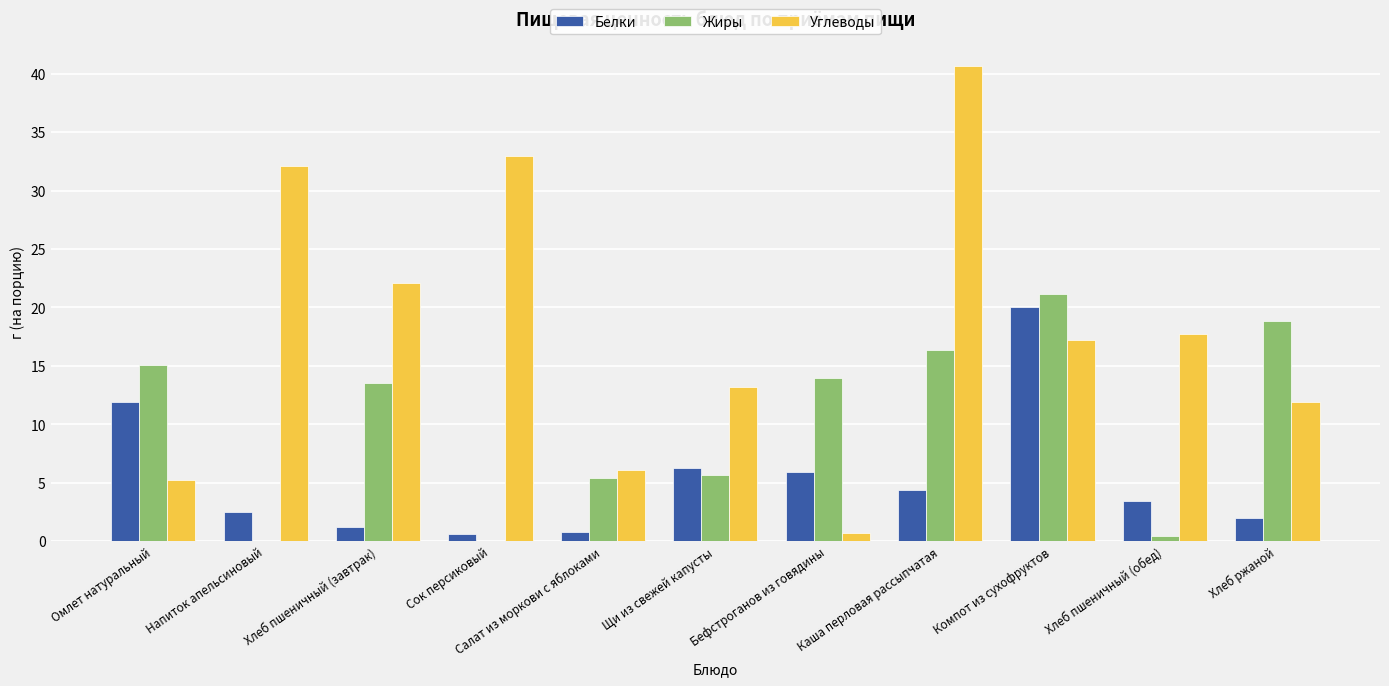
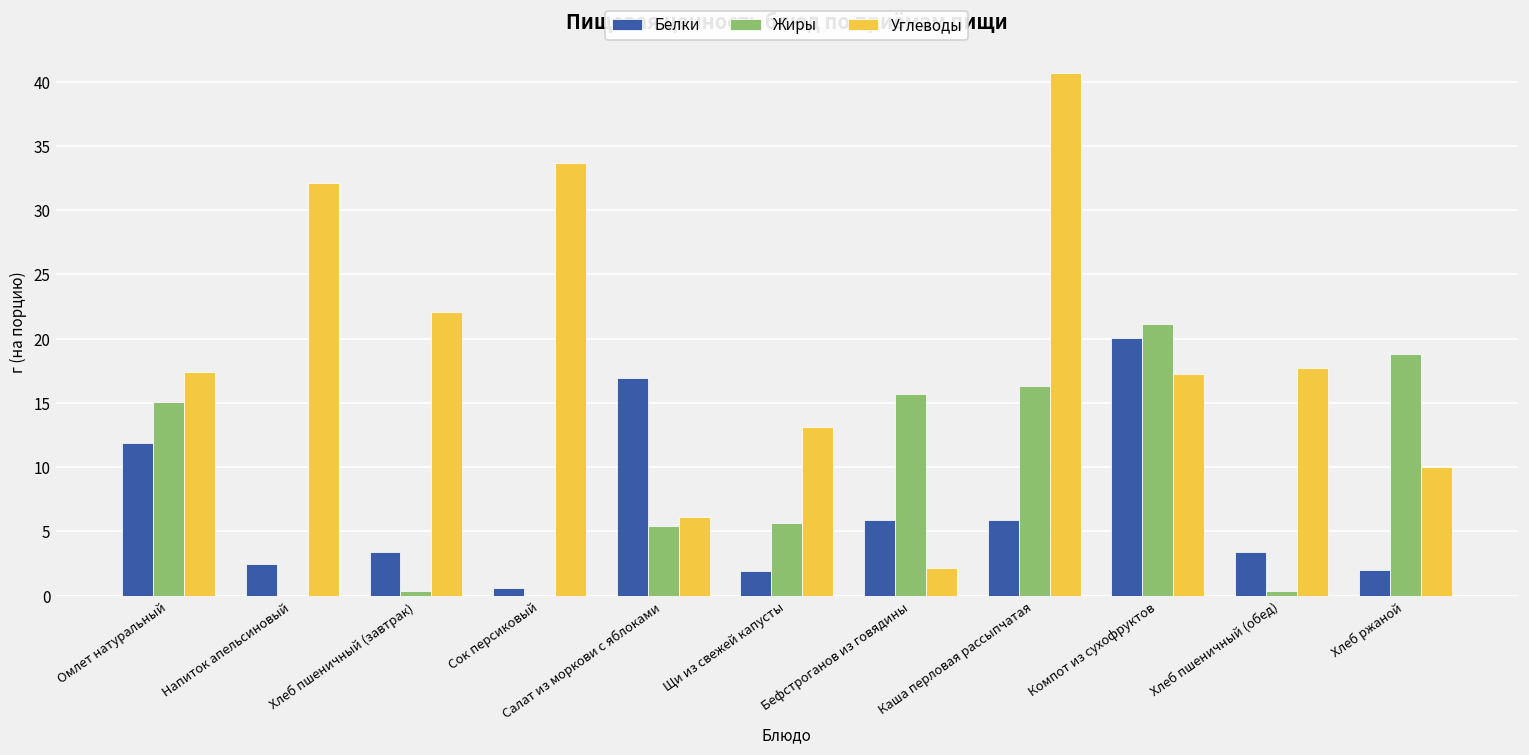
  {
    "Белки": {
      "Омлет натуральный": 11.9,
      "Напиток апельсиновый": 2.5,
-     "Хлеб пшеничный (завтрак)": 1.2,
+     "Хлеб пшеничный (завтрак)": 3.4,
      "Сок персиковый": 0.6,
-     "Салат из моркови с яблоками": 0.8,
-     "Щи из свежей капусты": 6.3,
+     "Салат из моркови с яблоками": 16.9,
+     "Щи из свежей капусты": 1.9,
      "Бефстроганов из говядины": 5.9,
-     "Каша перловая рассыпчатая": 4.4,
+     "Каша перловая рассыпчатая": 5.9,
      "Компот из сухофруктов": 20.1,
      "Хлеб пшеничный (обед)": 3.4,
      "Хлеб ржаной": 2.0
    },
    "Жиры": {
      "Омлет натуральный": 15.1,
      "Напиток апельсиновый": 0.0,
-     "Хлеб пшеничный (завтрак)": 13.5,
+     "Хлеб пшеничный (завтрак)": 0.4,
      "Сок персиковый": 0.0,
      "Салат из моркови с яблоками": 5.4,
      "Щи из свежей капусты": 5.7,
-     "Бефстроганов из говядины": 14.0,
+     "Бефстроганов из говядины": 15.7,
      "Каша перловая рассыпчатая": 16.3,
      "Компот из сухофруктов": 21.2,
      "Хлеб пшеничный (обед)": 0.4,
      "Хлеб ржаной": 18.8
    },
    "Углеводы": {
-     "Омлет натуральный": 5.2,
+     "Омлет натуральный": 17.4,
      "Напиток апельсиновый": 32.1,
      "Хлеб пшеничный (завтрак)": 22.1,
-     "Сок персиковый": 33.0,
+     "Сок персиковый": 33.7,
      "Салат из моркови с яблоками": 6.1,
      "Щи из свежей капусты": 13.2,
-     "Бефстроганов из говядины": 0.7,
+     "Бефстроганов из говядины": 2.1,
      "Каша перловая рассыпчатая": 40.7,
      "Компот из сухофруктов": 17.2,
      "Хлеб пшеничный (обед)": 17.7,
-     "Хлеб ржаной": 11.9
+     "Хлеб ржаной": 10.0
    }
  }
